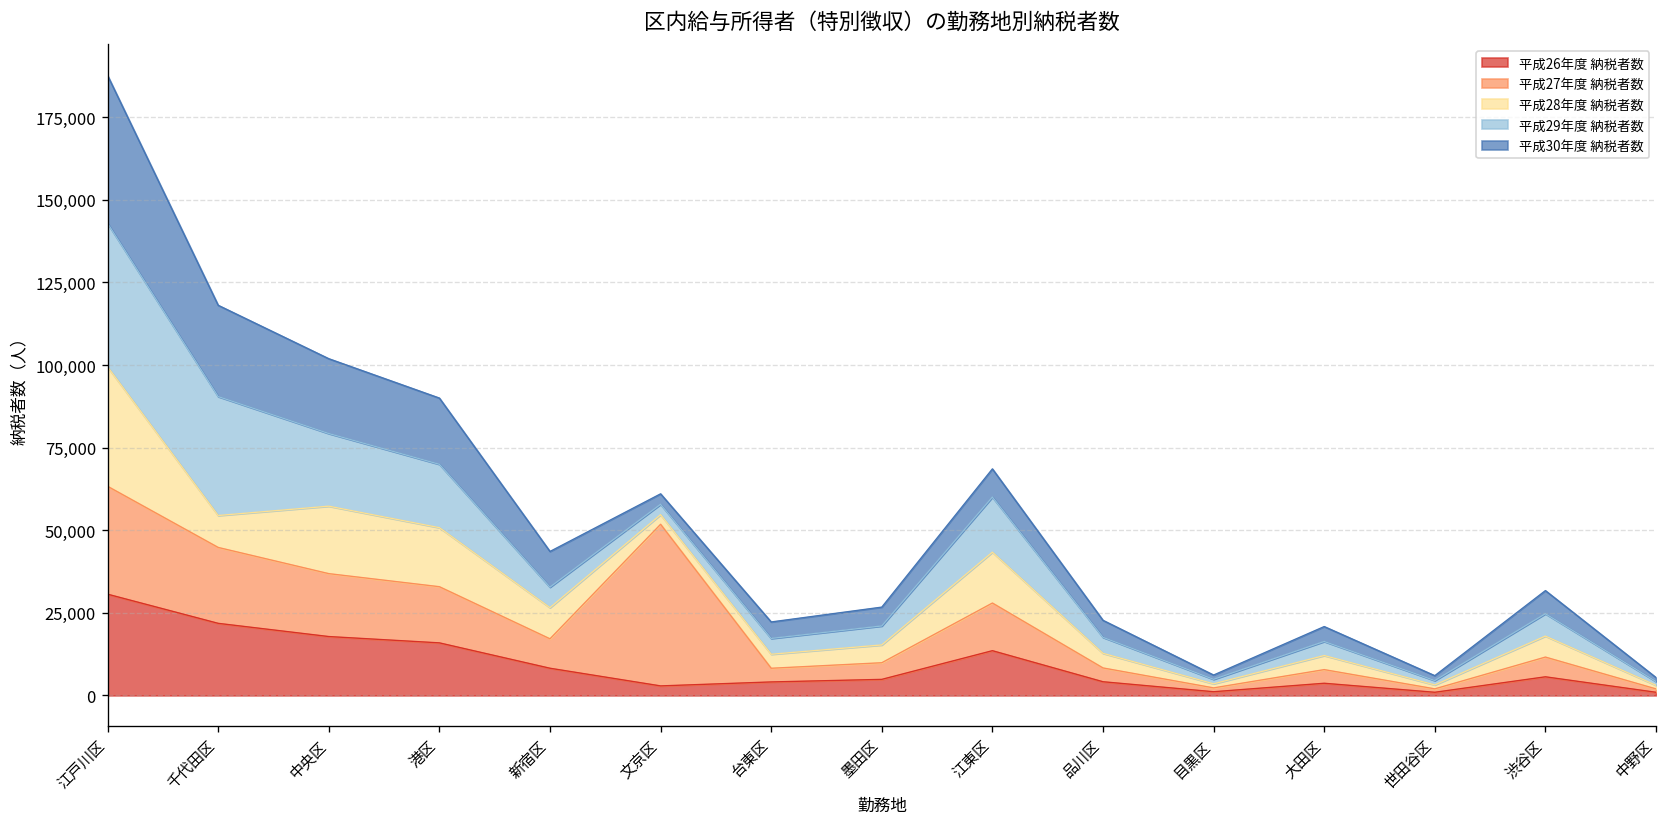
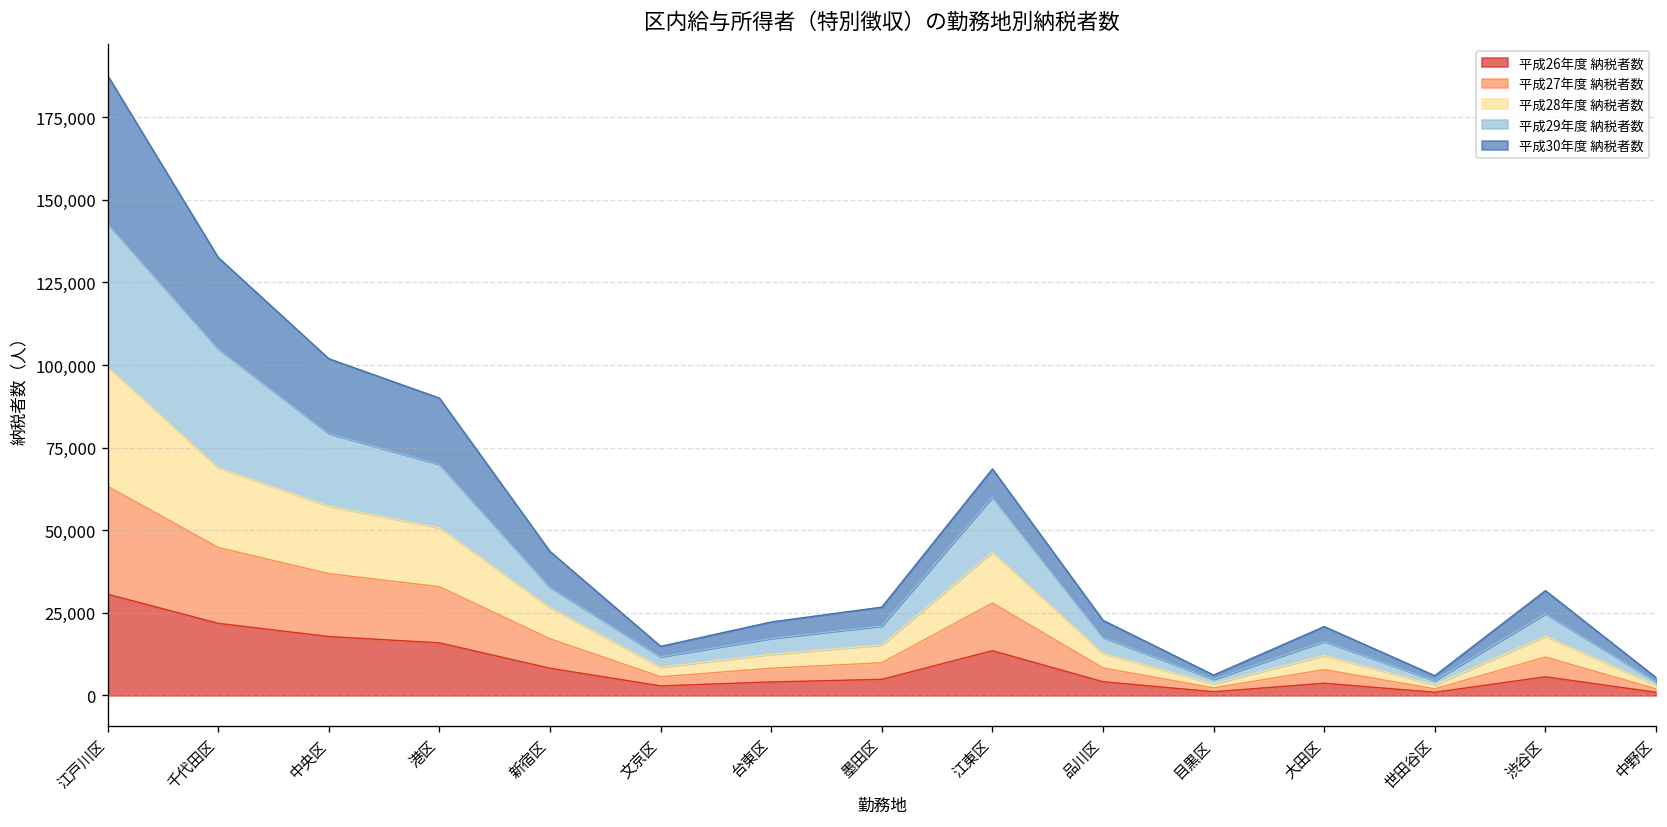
  {
    "平成26年度 納税者数": {
      "江戸川区": "31,000",
      "千代田区": "22,000",
      "中央区": "18,000",
      "港区": "16,000",
      "新宿区": "8,000",
      "文京区": "3,000",
      "台東区": "4,000",
      "墨田区": "5,000",
      "江東区": "14,000",
      "品川区": "4,000",
      "目黒区": "1,000",
      "大田区": "4,000",
      "世田谷区": "1,000",
      "渋谷区": "6,000",
      "中野区": "1,000"
    },
    "平成27年度 納税者数": {
      "江戸川区": "33,000",
      "千代田区": "23,000",
      "中央区": "19,000",
      "港区": "17,000",
      "新宿区": "9,000",
-     "文京区": "49,000",
+     "文京区": "3,000",
      "台東区": "4,000",
      "墨田区": "5,000",
      "江東区": "14,000",
      "品川区": "4,000",
      "目黒区": "1,000",
      "大田区": "4,000",
      "世田谷区": "1,000",
      "渋谷区": "6,000",
      "中野区": "1,000"
    },
    "平成28年度 納税者数": {
      "江戸川区": "36,000",
-     "千代田区": "10,000",
+     "千代田区": "24,000",
      "中央区": "20,000",
      "港区": "18,000",
      "新宿区": "9,000",
      "文京区": "3,000",
      "台東区": "4,000",
      "墨田区": "5,000",
      "江東区": "15,000",
      "品川区": "4,000",
      "目黒区": "1,000",
      "大田区": "4,000",
      "世田谷区": "1,000",
      "渋谷区": "6,000",
      "中野区": "1,000"
    },
    "平成29年度 納税者数": {
      "江戸川区": "43,000",
      "千代田区": "36,000",
      "中央区": "22,000",
      "港区": "19,000",
      "新宿区": "6,000",
      "文京区": "3,000",
      "台東区": "5,000",
      "墨田区": "6,000",
      "江東区": "17,000",
      "品川区": "5,000",
      "目黒区": "1,000",
      "大田区": "4,000",
      "世田谷区": "1,000",
      "渋谷区": "7,000",
      "中野区": "1,000"
    },
    "平成30年度 納税者数": {
      "江戸川区": "45,000",
      "千代田区": "28,000",
      "中央区": "23,000",
      "港区": "20,000",
      "新宿区": "11,000",
      "文京区": "3,000",
      "台東区": "5,000",
      "墨田区": "6,000",
      "江東区": "9,000",
      "品川区": "5,000",
      "目黒区": "1,000",
      "大田区": "5,000",
      "世田谷区": "1,000",
      "渋谷区": "7,000",
      "中野区": "1,000"
    }
  }
